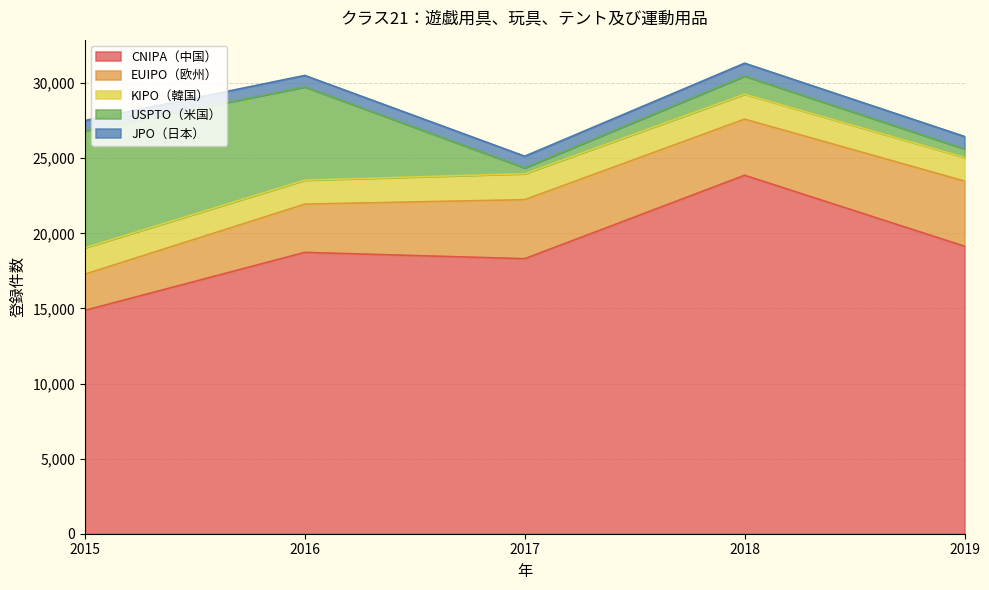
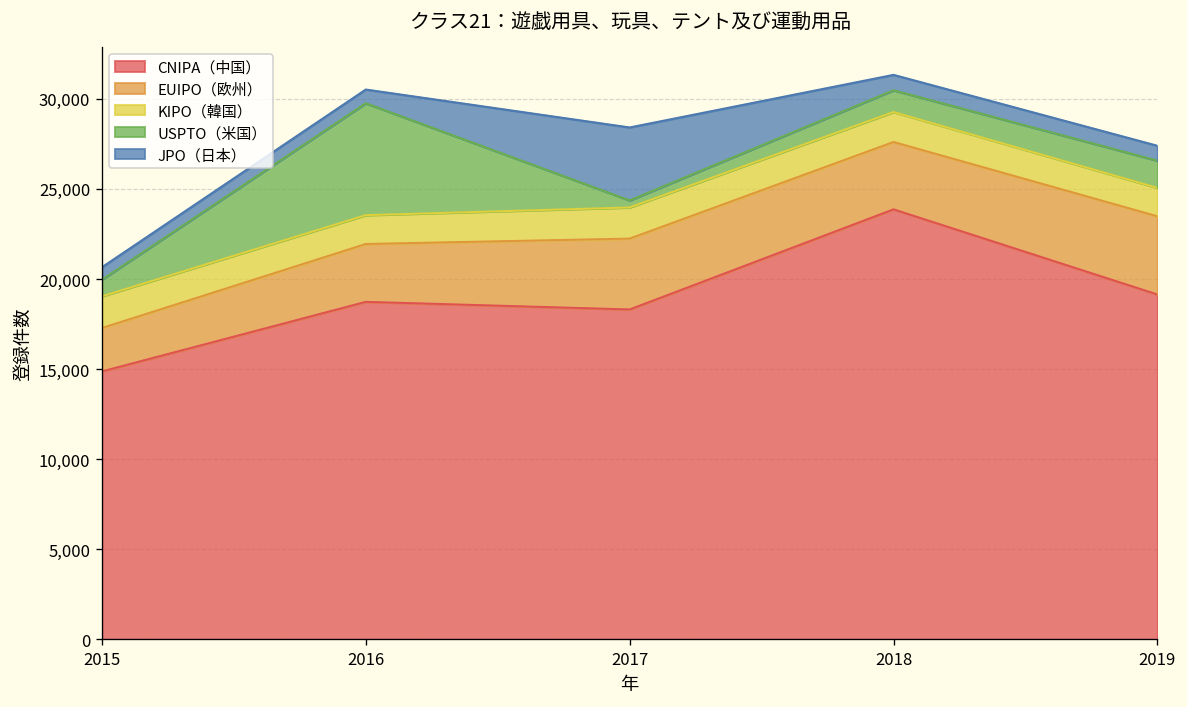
  {
    "CNIPA（中国）": {
      "2015": "14,900",
      "2016": "18,700",
      "2017": "18,300",
      "2018": "23,900",
      "2019": "19,100"
    },
    "USPTO（米国）": {
-     "2015": "7,800",
+     "2015": "900",
      "2016": "6,200",
      "2017": "400",
      "2018": "1,200",
-     "2019": "600"
+     "2019": "1,500"
    },
    "JPO（日本）": {
      "2015": "700",
      "2016": "800",
-     "2017": "800",
+     "2017": "4,100",
      "2018": "900",
      "2019": "800"
    }
  }
